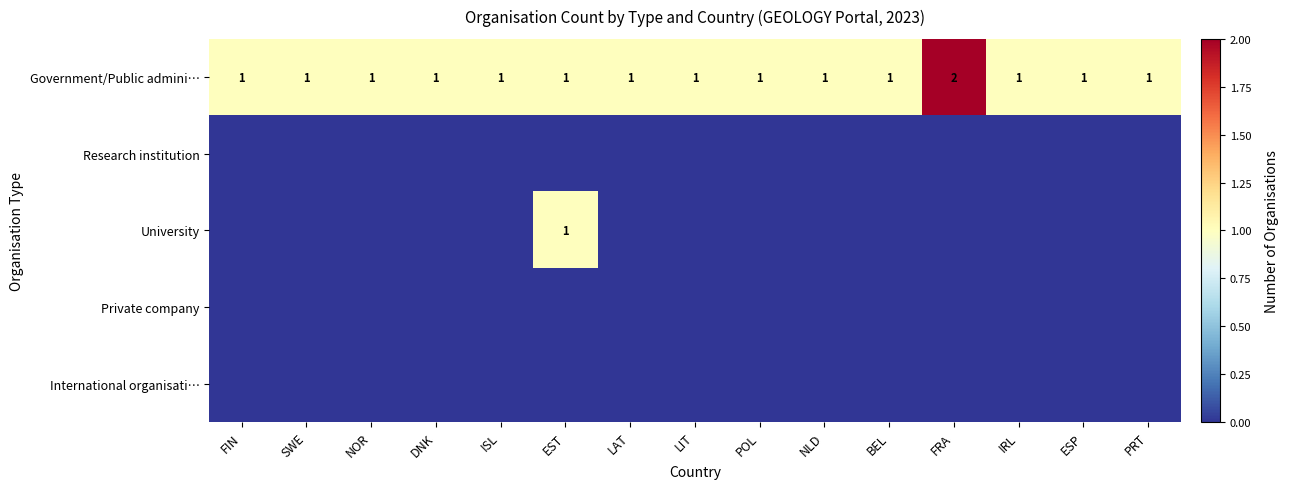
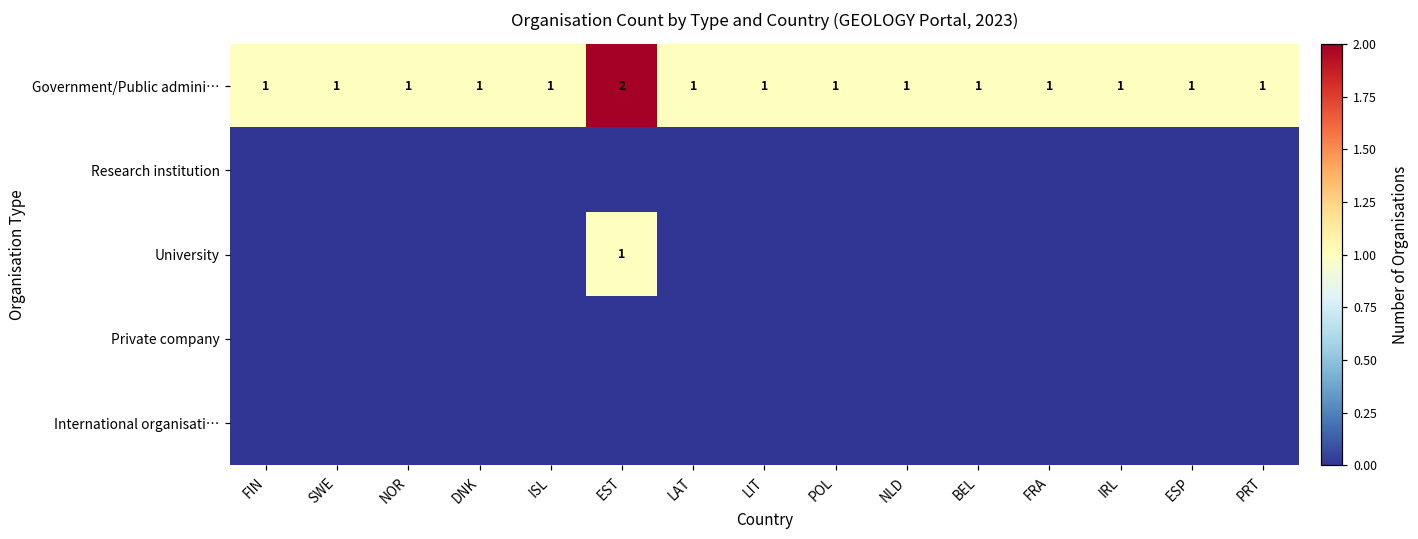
  {
    "Government/Public admini…": {
      "FIN": 1,
      "SWE": 1,
      "NOR": 1,
      "DNK": 1,
      "ISL": 1,
-     "EST": 1,
+     "EST": 2,
      "LAT": 1,
      "LIT": 1,
      "POL": 1,
      "NLD": 1,
      "BEL": 1,
-     "FRA": 2,
+     "FRA": 1,
      "IRL": 1,
      "ESP": 1,
      "PRT": 1
    },
    "University": {
      "EST": 1
    }
  }
